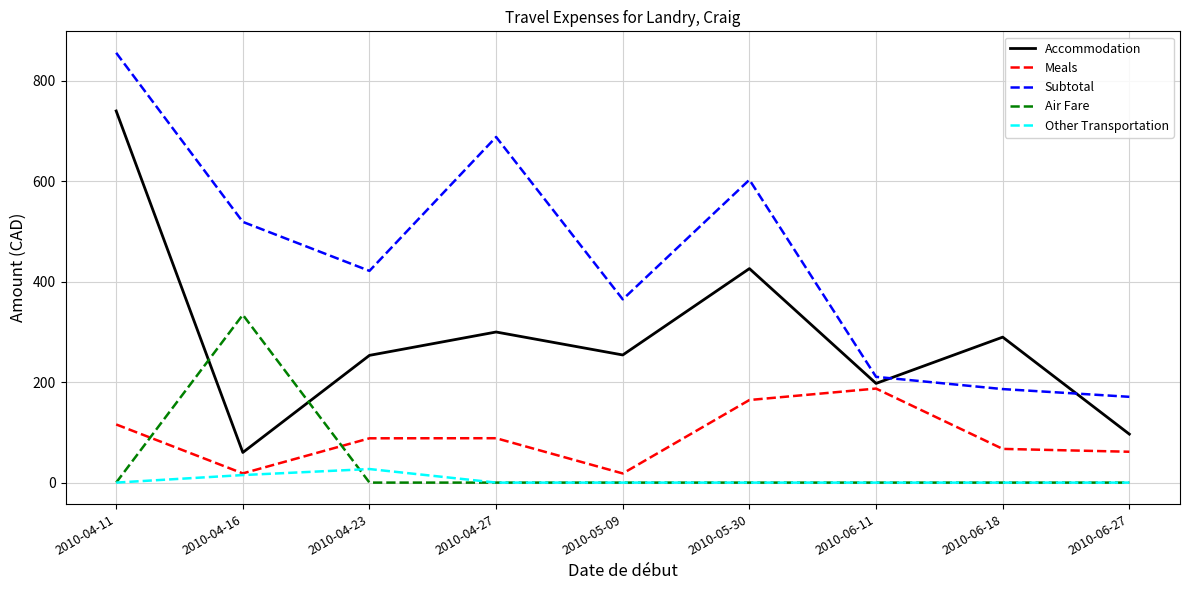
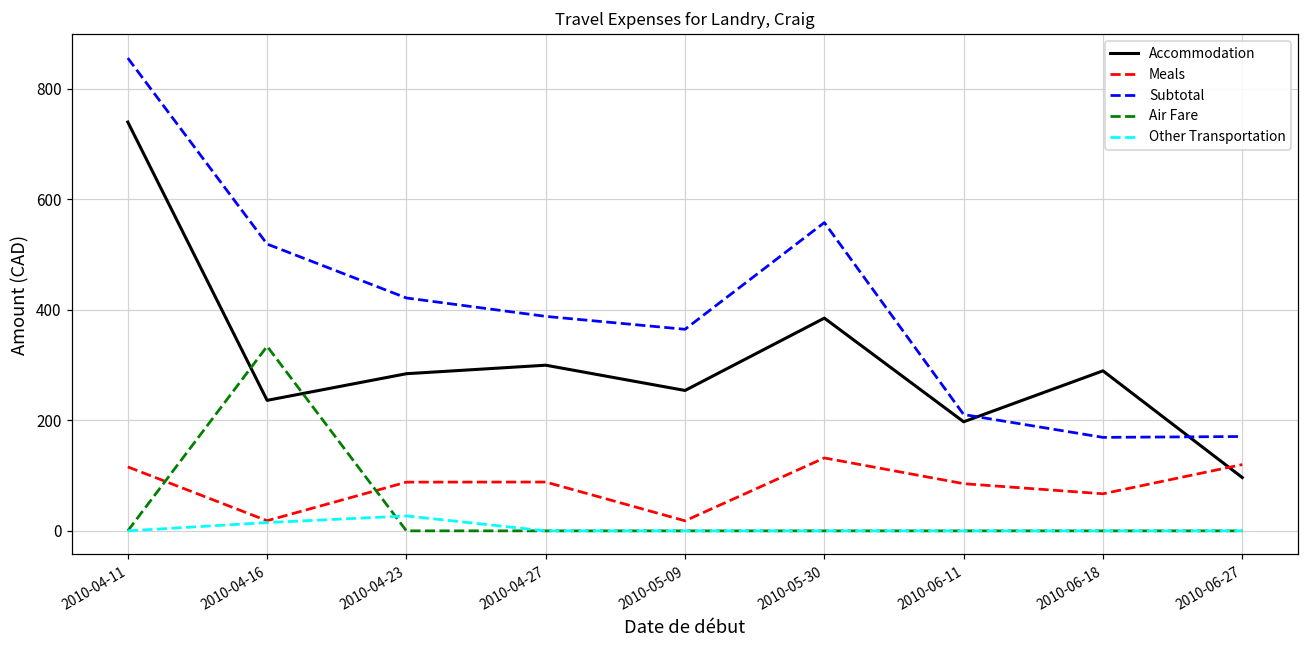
  {
    "Accommodation": {
      "2010-04-11": 740,
-     "2010-04-16": 60,
-     "2010-04-23": 250,
+     "2010-04-16": 240,
+     "2010-04-23": 280,
      "2010-04-27": 300,
      "2010-05-09": 250,
-     "2010-05-30": 430,
+     "2010-05-30": 390,
      "2010-06-11": 200,
      "2010-06-18": 290,
      "2010-06-27": 100
    },
    "Meals": {
      "2010-04-11": 120,
      "2010-04-23": 90,
      "2010-04-27": 90,
      "2010-05-09": 20,
-     "2010-05-30": 160,
-     "2010-06-11": 190,
+     "2010-05-30": 130,
+     "2010-06-11": 90,
      "2010-06-18": 70,
-     "2010-06-27": 60
+     "2010-06-27": 120
    },
    "Subtotal": {
      "2010-04-11": 860,
      "2010-04-16": 520,
      "2010-04-23": 420,
-     "2010-04-27": 690,
+     "2010-04-27": 390,
      "2010-05-09": 360,
-     "2010-05-30": 600,
+     "2010-05-30": 560,
      "2010-06-11": 210,
-     "2010-06-18": 190,
+     "2010-06-18": 170,
      "2010-06-27": 170
    },
    "Air Fare": {
      "2010-04-16": 330,
      "2010-04-23": 0
    },
    "Other Transportation": {
      "2010-04-23": 30
    }
  }
